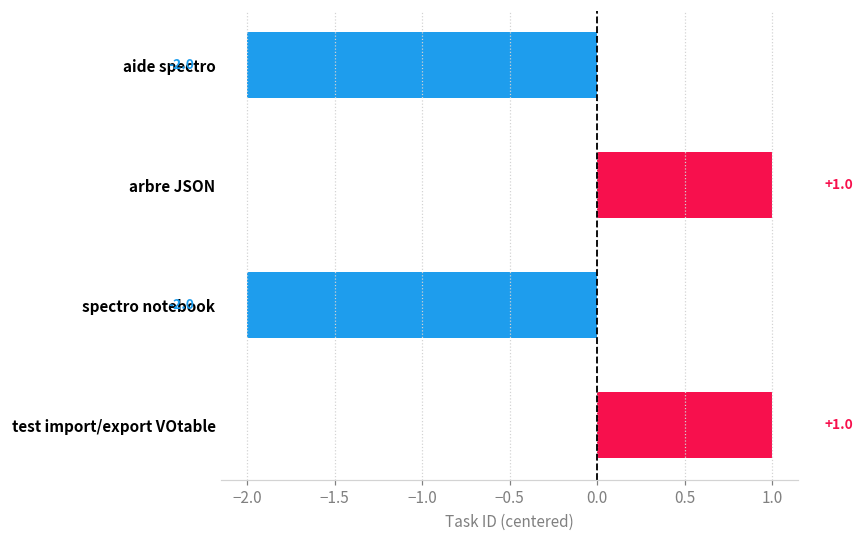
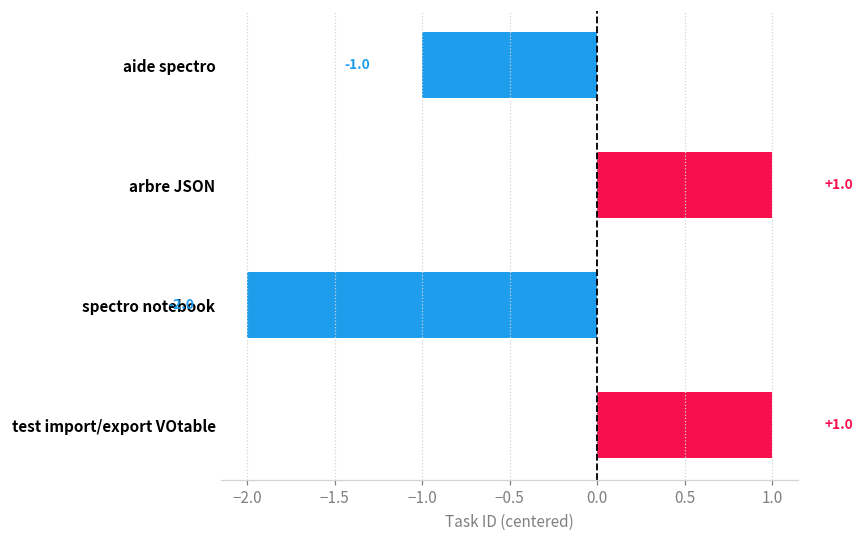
  {
-   "aide spectro": -2.0
+   "aide spectro": -1.0
  }
